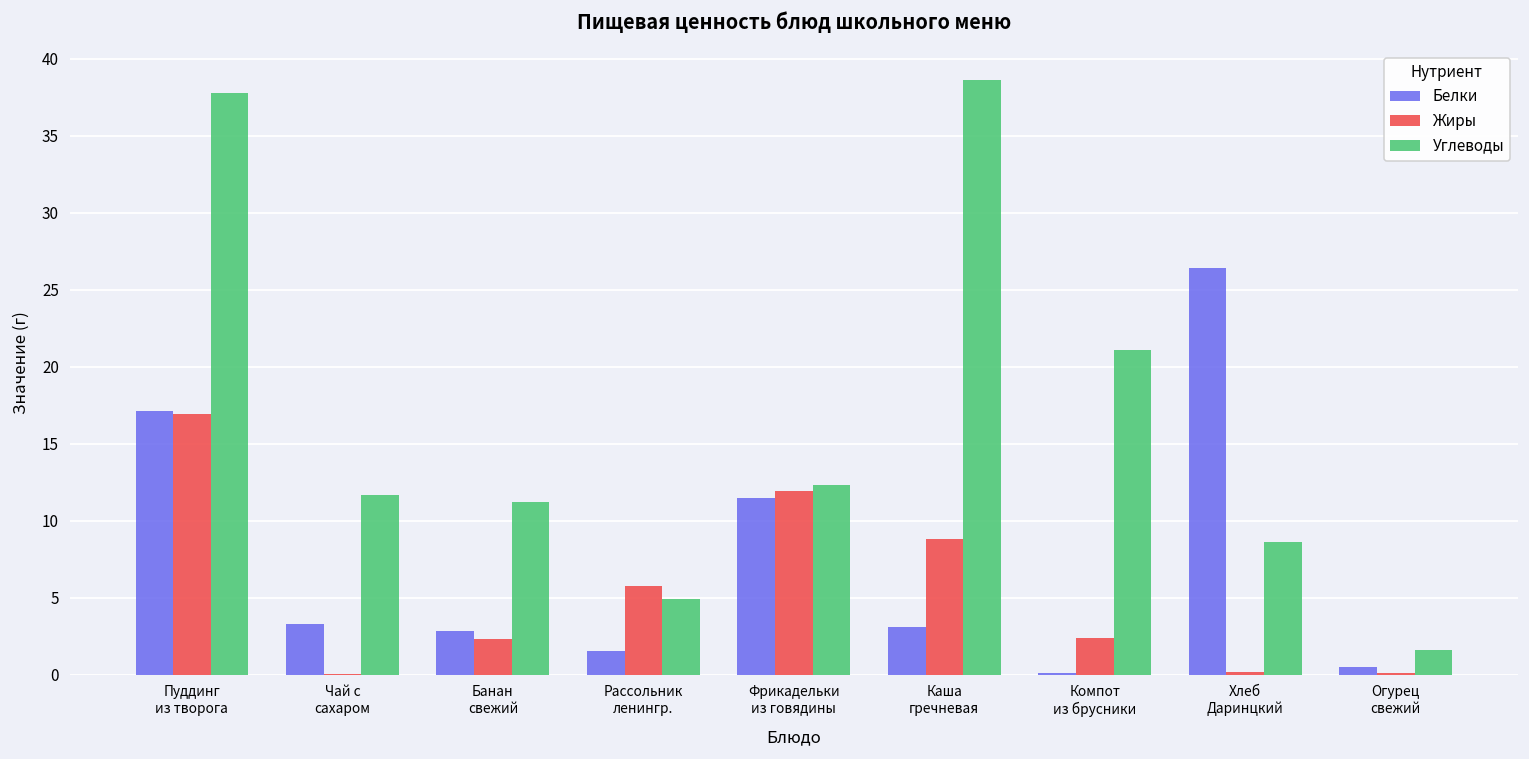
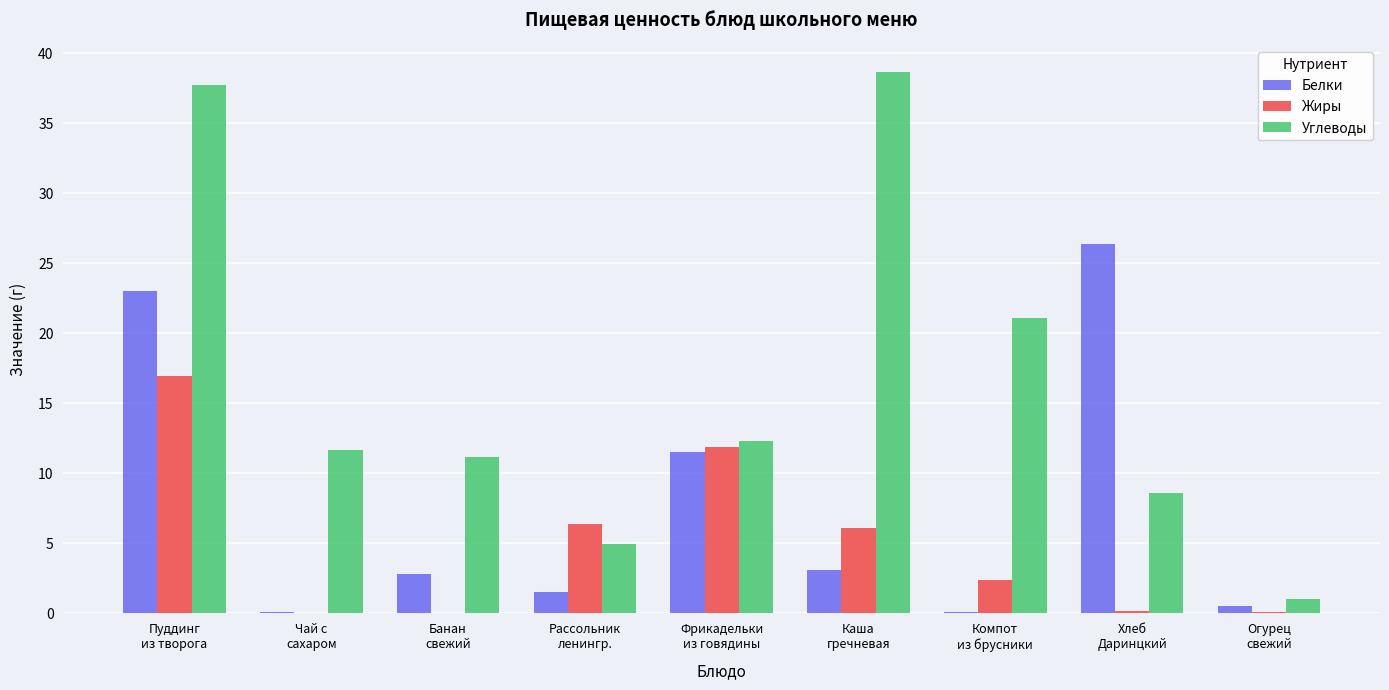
  {
    "Белки": {
-     "Пуддинг из творога": 17.2,
-     "Чай с сахаром": 3.3,
+     "Пуддинг из творога": 23.1,
+     "Чай с сахаром": 0.1,
      "Банан свежий": 2.8,
      "Рассольник ленингр.": 1.5,
      "Фрикадельки из говядины": 11.5,
      "Каша гречневая": 3.1,
      "Хлеб Даринцкий": 26.4,
      "Огурец свежий": 0.5
    },
    "Жиры": {
      "Пуддинг из творога": 17.0,
-     "Банан свежий": 2.3,
-     "Рассольник ленингр.": 5.8,
+     "Банан свежий": 0.0,
+     "Рассольник ленингр.": 6.4,
      "Фрикадельки из говядины": 11.9,
-     "Каша гречневая": 8.8,
+     "Каша гречневая": 6.1,
      "Компот из брусники": 2.4,
      "Хлеб Даринцкий": 0.2
    },
    "Углеводы": {
      "Пуддинг из творога": 37.8,
      "Чай с сахаром": 11.7,
      "Банан свежий": 11.2,
      "Рассольник ленингр.": 4.9,
      "Фрикадельки из говядины": 12.3,
      "Каша гречневая": 38.6,
      "Компот из брусники": 21.1,
      "Хлеб Даринцкий": 8.6,
-     "Огурец свежий": 1.6
+     "Огурец свежий": 1.0
    }
  }
